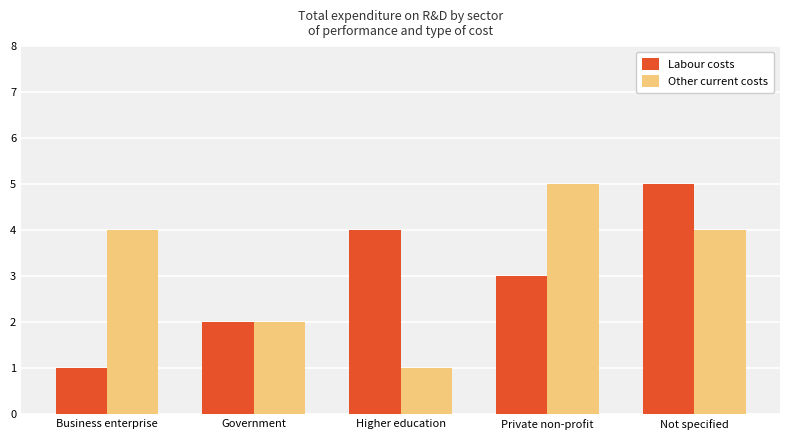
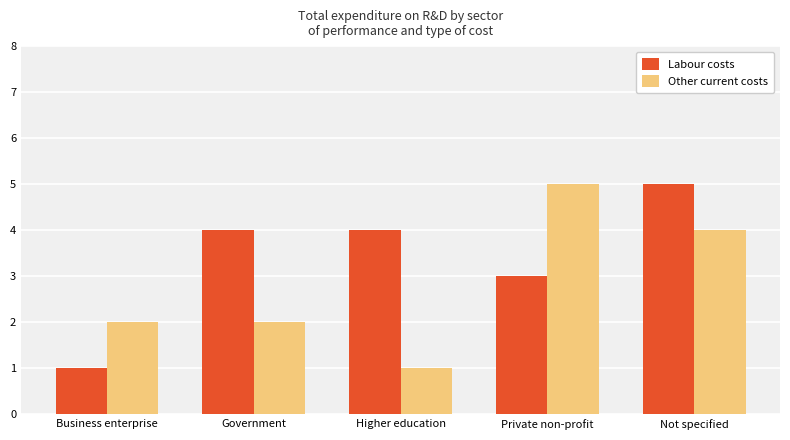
  {
    "Labour costs": {
      "Business enterprise": 1,
-     "Government": 2,
+     "Government": 4,
      "Higher education": 4,
      "Private non-profit": 3,
      "Not specified": 5
    },
    "Other current costs": {
-     "Business enterprise": 4,
+     "Business enterprise": 2,
      "Government": 2,
      "Higher education": 1,
      "Private non-profit": 5,
      "Not specified": 4
    }
  }
